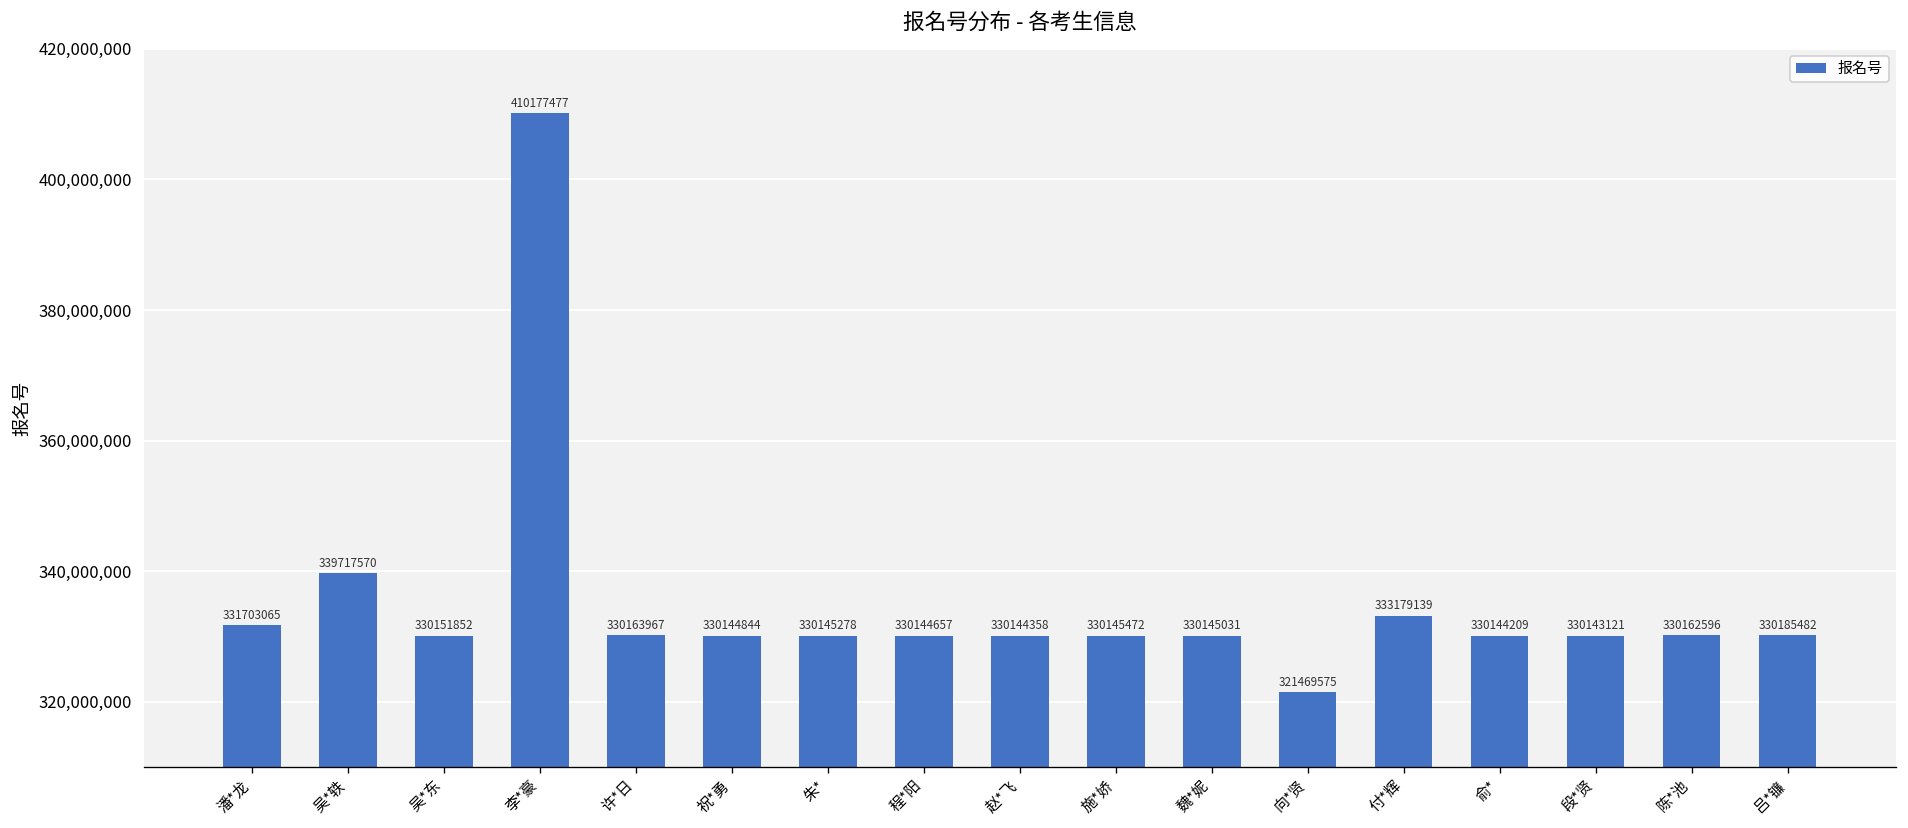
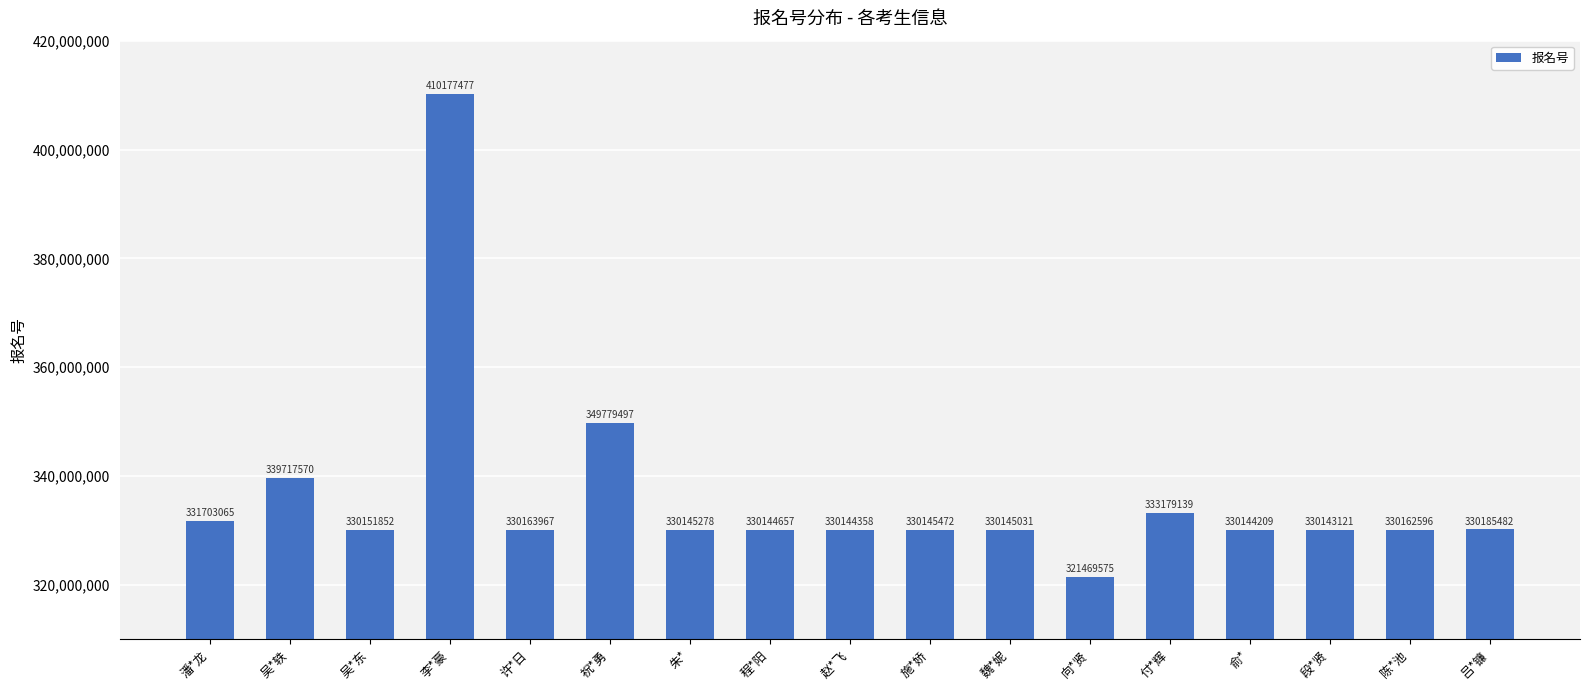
  {
    "潘*龙": 331703065,
    "吴*轶": 339717570,
    "吴*东": 330151852,
    "李*豪": 410177477,
    "许*日": 330163967,
-   "祝*勇": 330144844,
+   "祝*勇": 349779497,
    "朱*": 330145278,
    "程*阳": 330144657,
    "赵*飞": 330144358,
    "施*娇": 330145472,
    "魏*妮": 330145031,
    "向*贤": 321469575,
    "付*辉": 333179139,
    "俞*": 330144209,
    "段*贤": 330143121,
    "陈*池": 330162596,
    "吕*镰": 330185482
  }
